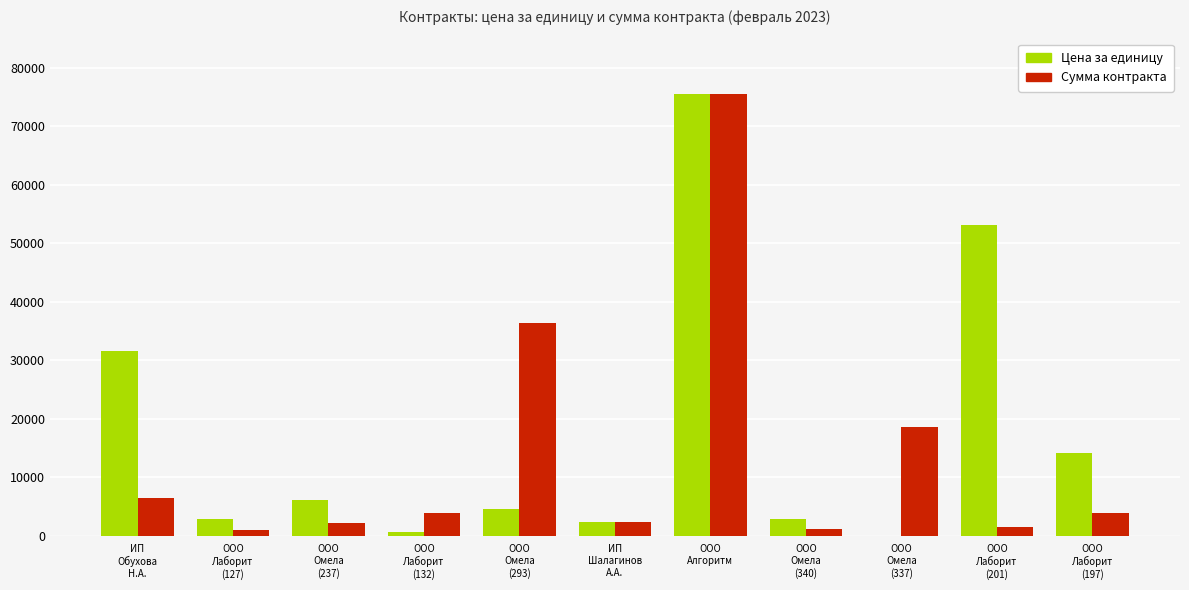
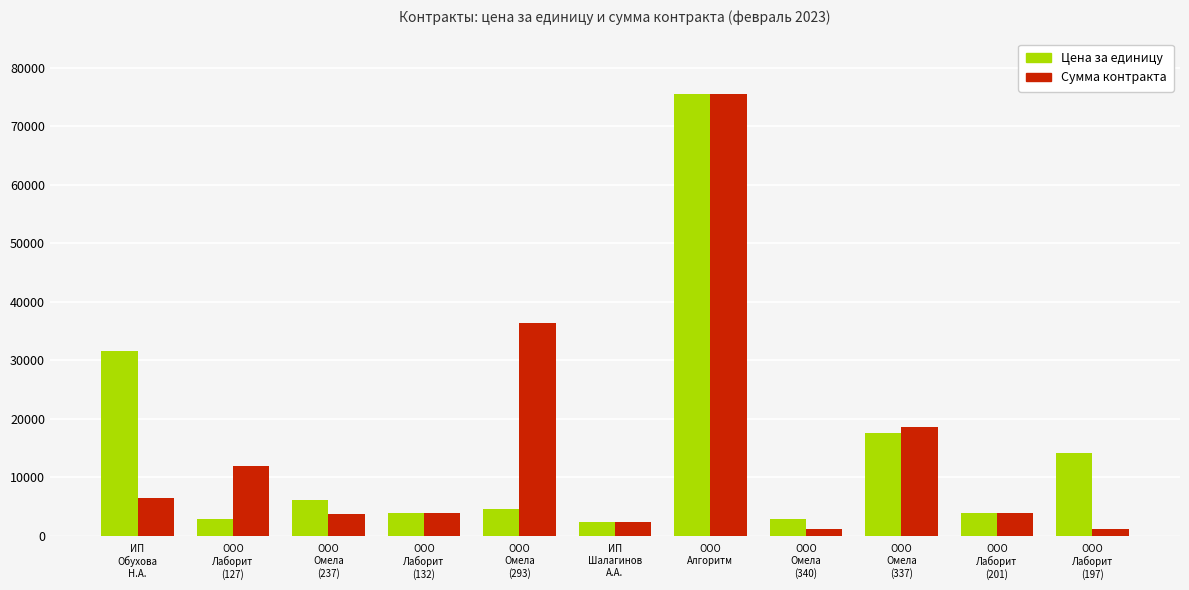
  {
    "Цена за единицу": {
      "ИП Обухова Н.А.": 32000,
      "ООО Лаборит (127)": 3000,
      "ООО Омела (237)": 6000,
-     "ООО Лаборит (132)": 1000,
+     "ООО Лаборит (132)": 4000,
      "ООО Омела (293)": 5000,
      "ИП Шалагинов А.А.": 2000,
      "ООО Алгоритм": 76000,
      "ООО Омела (340)": 3000,
-     "ООО Омела (337)": 0,
-     "ООО Лаборит (201)": 53000,
+     "ООО Омела (337)": 18000,
+     "ООО Лаборит (201)": 4000,
      "ООО Лаборит (197)": 14000
    },
    "Сумма контракта": {
      "ИП Обухова Н.А.": 6000,
-     "ООО Лаборит (127)": 1000,
-     "ООО Омела (237)": 2000,
+     "ООО Лаборит (127)": 12000,
+     "ООО Омела (237)": 4000,
      "ООО Лаборит (132)": 4000,
      "ООО Омела (293)": 36000,
      "ИП Шалагинов А.А.": 2000,
      "ООО Алгоритм": 76000,
      "ООО Омела (340)": 1000,
      "ООО Омела (337)": 19000,
-     "ООО Лаборит (201)": 1000,
-     "ООО Лаборит (197)": 4000
+     "ООО Лаборит (201)": 4000,
+     "ООО Лаборит (197)": 1000
    }
  }
